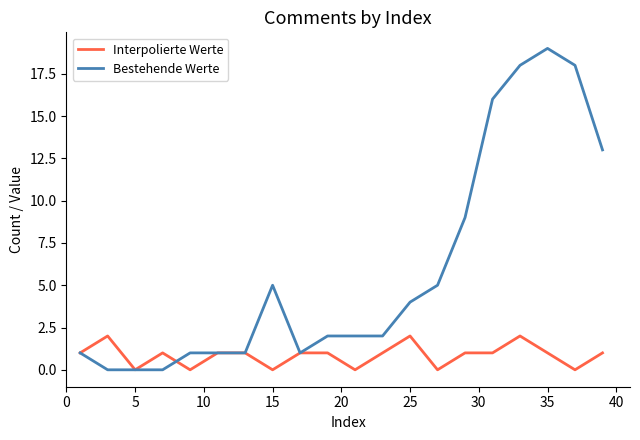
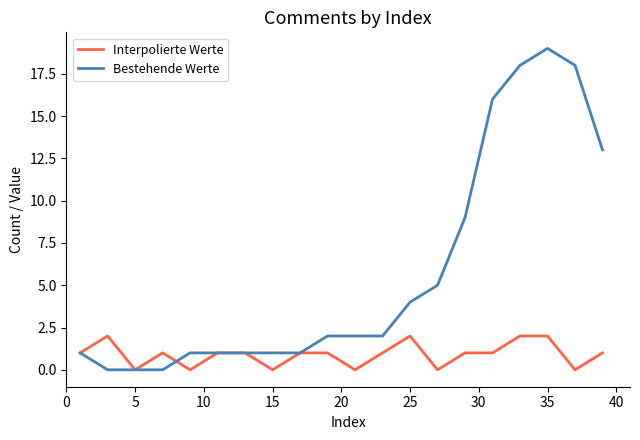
  {
    "Interpolierte Werte": {
      "15": 0,
      "25": 2,
-     "35": 1
+     "35": 2
    },
    "Bestehende Werte": {
-     "15": 5,
+     "15": 1,
      "25": 4,
      "35": 19
    }
  }
